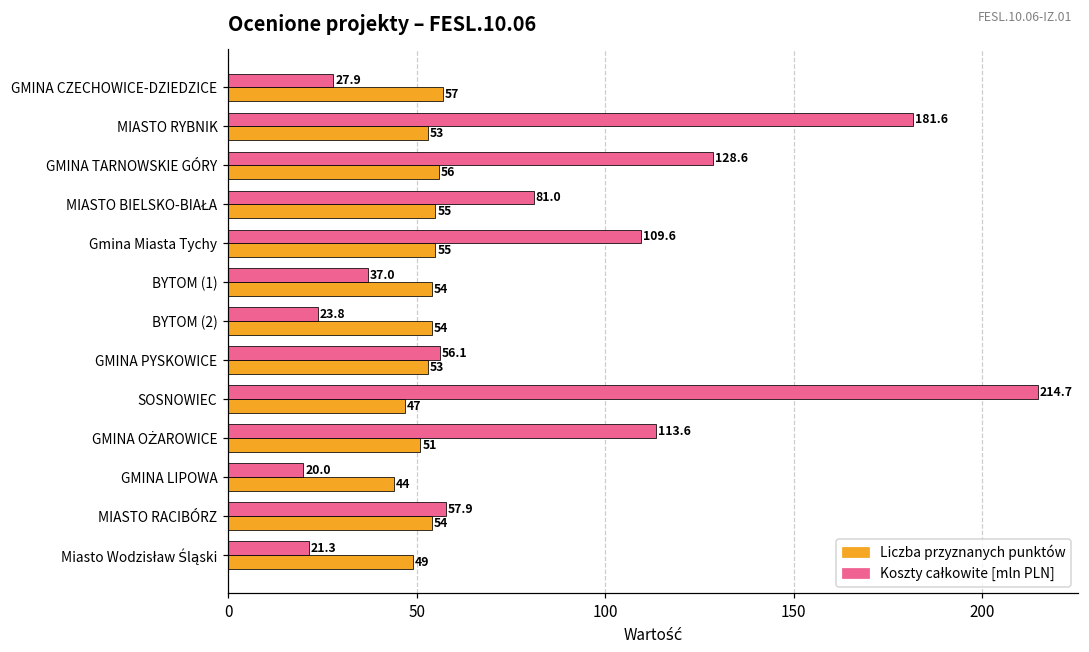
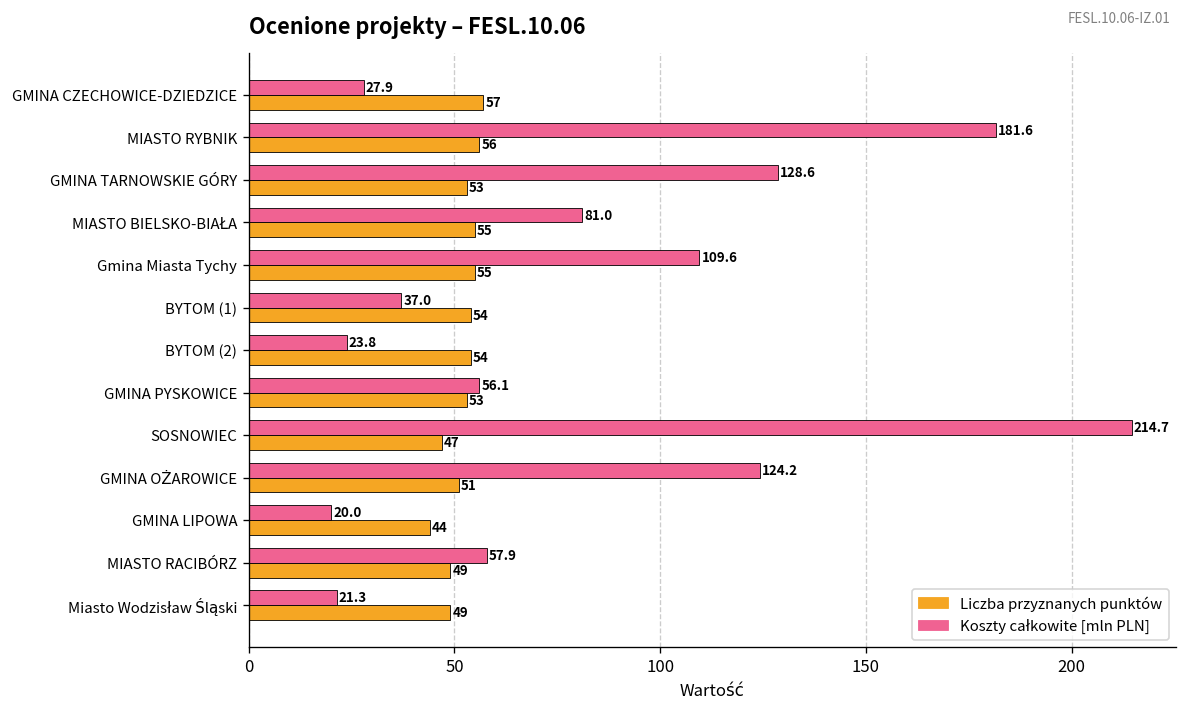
  {
    "Liczba przyznanych punktów": {
      "GMINA CZECHOWICE-DZIEDZICE": 57,
-     "MIASTO RYBNIK": 53,
-     "GMINA TARNOWSKIE GÓRY": 56,
+     "MIASTO RYBNIK": 56,
+     "GMINA TARNOWSKIE GÓRY": 53,
      "MIASTO BIELSKO-BIAŁA": 55,
      "Gmina Miasta Tychy": 55,
      "BYTOM (1)": 54,
      "BYTOM (2)": 54,
      "GMINA PYSKOWICE": 53,
      "SOSNOWIEC": 47,
      "GMINA OŻAROWICE": 51,
      "GMINA LIPOWA": 44,
-     "MIASTO RACIBÓRZ": 54,
+     "MIASTO RACIBÓRZ": 49,
      "Miasto Wodzisław Śląski": 49
    },
    "Koszty całkowite [mln PLN]": {
      "GMINA CZECHOWICE-DZIEDZICE": 27.9,
      "MIASTO RYBNIK": 181.6,
      "GMINA TARNOWSKIE GÓRY": 128.6,
      "MIASTO BIELSKO-BIAŁA": 81.0,
      "Gmina Miasta Tychy": 109.6,
      "BYTOM (1)": 37.0,
      "BYTOM (2)": 23.8,
      "GMINA PYSKOWICE": 56.1,
      "SOSNOWIEC": 214.7,
-     "GMINA OŻAROWICE": 113.6,
+     "GMINA OŻAROWICE": 124.2,
      "GMINA LIPOWA": 20.0,
      "MIASTO RACIBÓRZ": 57.9,
      "Miasto Wodzisław Śląski": 21.3
    }
  }
